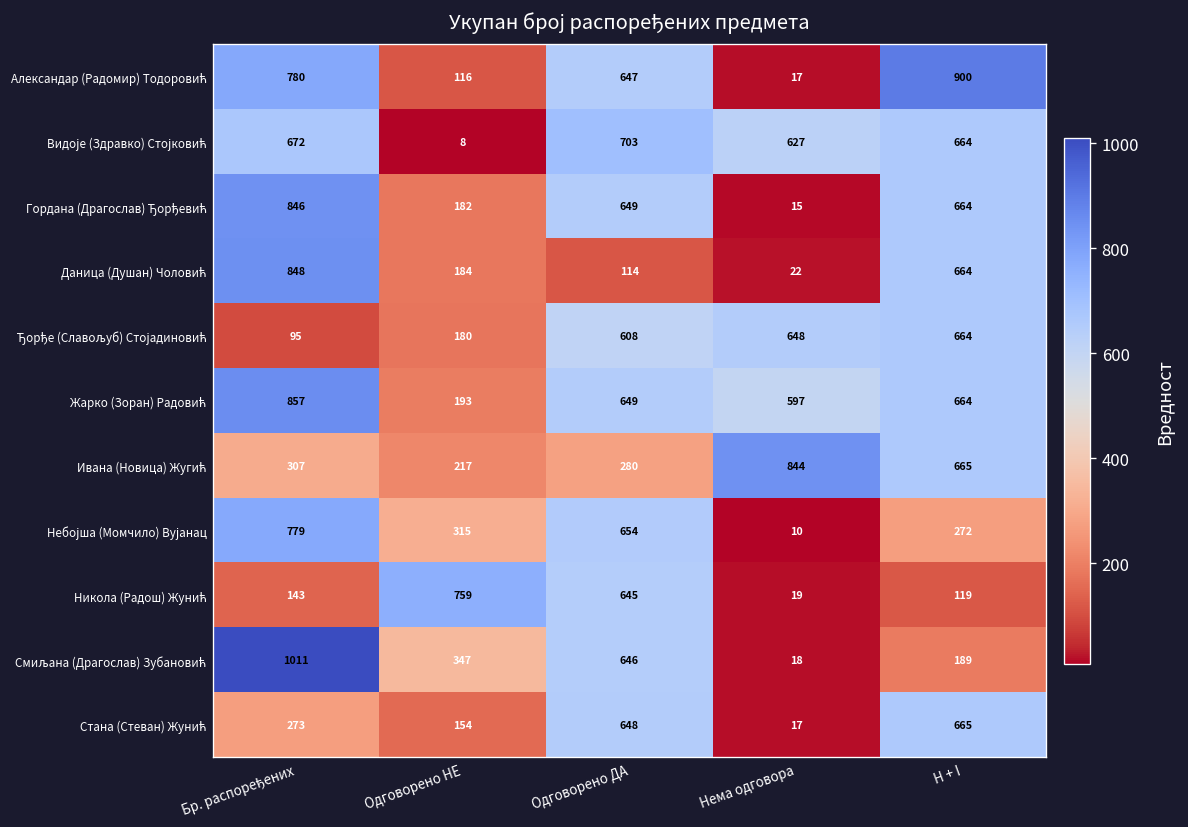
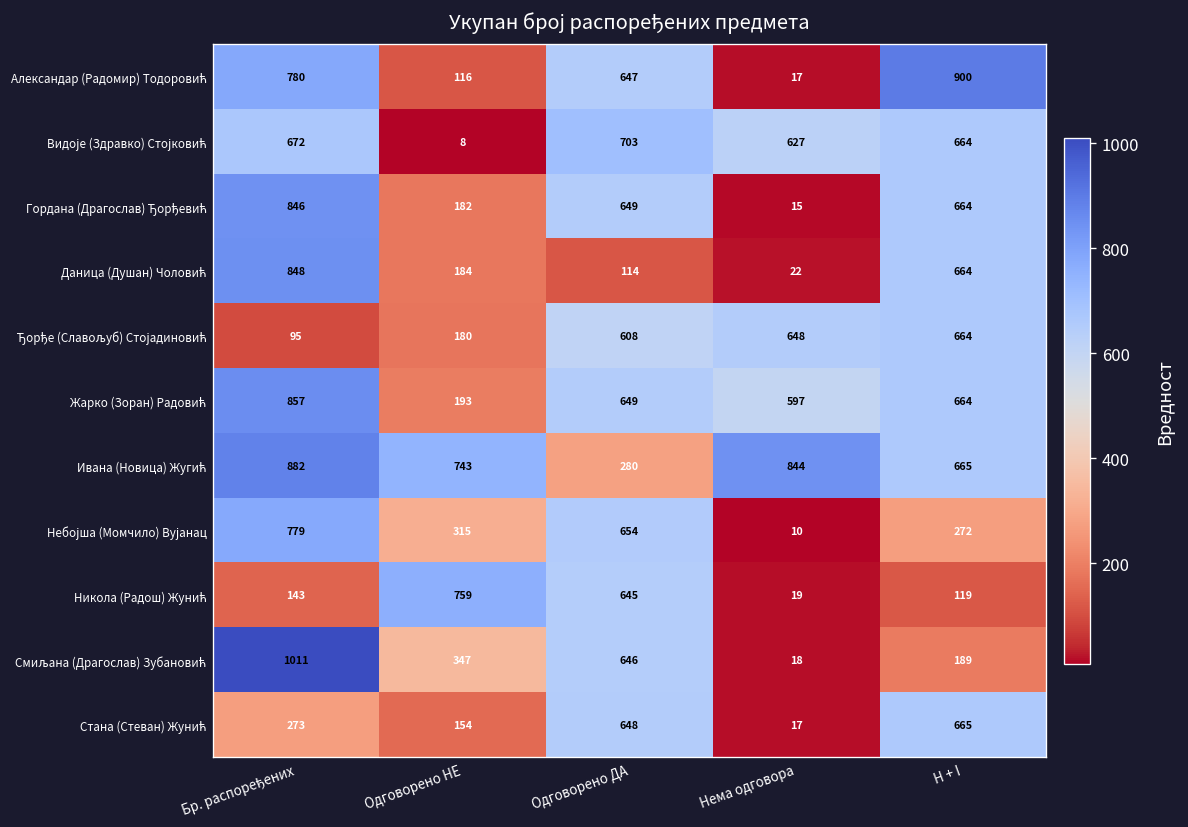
  {
    "Александар (Радомир) Тодоровић": {
      "Бр. распоређених": 780,
      "Одговорено НЕ": 116,
      "Одговорено ДА": 647,
      "Нема одговора": 17,
      "H + I": 900
    },
    "Видоје (Здравко) Стојковић": {
      "Бр. распоређених": 672,
      "Одговорено НЕ": 8,
      "Одговорено ДА": 703,
      "Нема одговора": 627,
      "H + I": 664
    },
    "Гордана (Драгослав) Ђорђевић": {
      "Бр. распоређених": 846,
      "Одговорено НЕ": 182,
      "Одговорено ДА": 649,
      "Нема одговора": 15,
      "H + I": 664
    },
    "Даница (Душан) Чоловић": {
      "Бр. распоређених": 848,
      "Одговорено НЕ": 184,
      "Одговорено ДА": 114,
      "Нема одговора": 22,
      "H + I": 664
    },
    "Ђорђе (Славољуб) Стојадиновић": {
      "Бр. распоређених": 95,
      "Одговорено НЕ": 180,
      "Одговорено ДА": 608,
      "Нема одговора": 648,
      "H + I": 664
    },
    "Жарко (Зоран) Радовић": {
      "Бр. распоређених": 857,
      "Одговорено НЕ": 193,
      "Одговорено ДА": 649,
      "Нема одговора": 597,
      "H + I": 664
    },
    "Ивана (Новица) Жугић": {
-     "Бр. распоређених": 307,
-     "Одговорено НЕ": 217,
+     "Бр. распоређених": 882,
+     "Одговорено НЕ": 743,
      "Одговорено ДА": 280,
      "Нема одговора": 844,
      "H + I": 665
    },
    "Небојша (Момчило) Вујанац": {
      "Бр. распоређених": 779,
      "Одговорено НЕ": 315,
      "Одговорено ДА": 654,
      "Нема одговора": 10,
      "H + I": 272
    },
    "Никола (Радош) Жунић": {
      "Бр. распоређених": 143,
      "Одговорено НЕ": 759,
      "Одговорено ДА": 645,
      "Нема одговора": 19,
      "H + I": 119
    },
    "Смиљана (Драгослав) Зубановић": {
      "Бр. распоређених": 1011,
      "Одговорено НЕ": 347,
      "Одговорено ДА": 646,
      "Нема одговора": 18,
      "H + I": 189
    },
    "Стана (Стеван) Жунић": {
      "Бр. распоређених": 273,
      "Одговорено НЕ": 154,
      "Одговорено ДА": 648,
      "Нема одговора": 17,
      "H + I": 665
    }
  }
